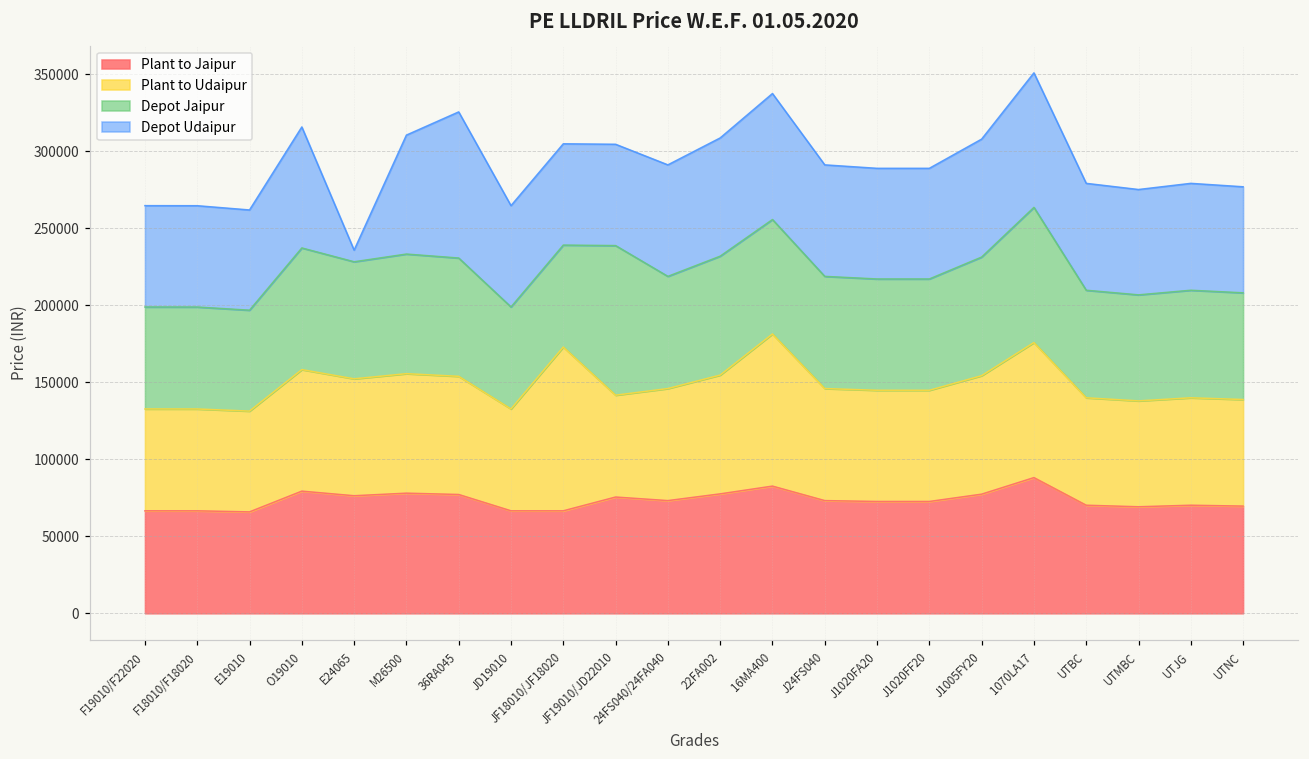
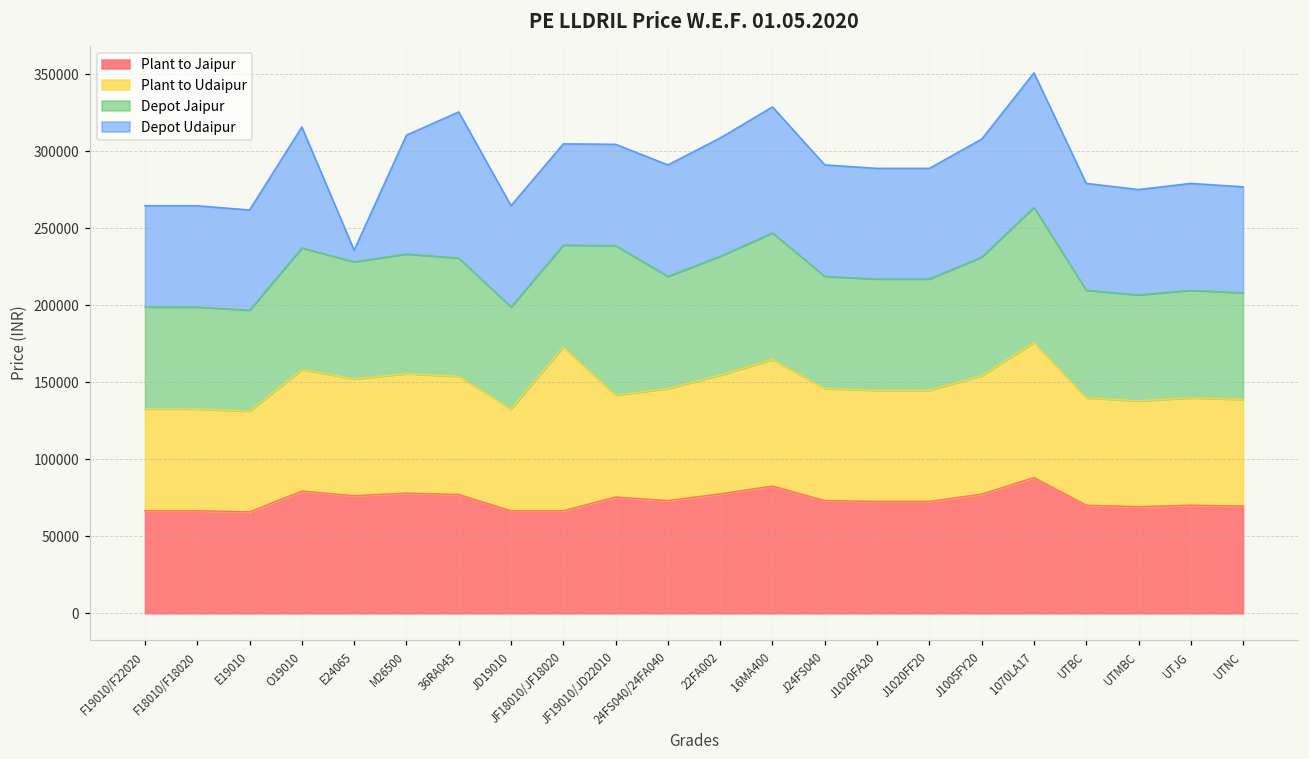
  {
    "Plant to Jaipur": {
      "F19010/F22020": 67000,
      "F18010/F18020": 67000,
      "E19010": 66000,
      "O19010": 79000,
      "E24065": 76000,
      "M26500": 78000,
      "36RA045": 77000,
      "JD19010": 67000,
      "JF18010/JF18020": 67000,
      "JF19010/JD22010": 75000,
      "24FS040/24FA040": 73000,
      "22FA002": 78000,
      "16MA400": 83000,
      "J24FS040": 73000,
      "J1020FA20": 73000,
      "J1020FF20": 73000,
      "J1005FY20": 77000,
      "1070LA17": 88000,
      "UTBC": 70000,
      "UTMBC": 69000,
      "UTJG": 70000,
      "UTNC": 70000
    },
    "Plant to Udaipur": {
      "F19010/F22020": 66000,
      "F18010/F18020": 66000,
      "E19010": 65000,
      "O19010": 79000,
      "E24065": 76000,
      "M26500": 78000,
      "36RA045": 77000,
      "JD19010": 66000,
      "JF18010/JF18020": 106000,
      "JF19010/JD22010": 66000,
      "24FS040/24FA040": 73000,
      "22FA002": 77000,
-     "16MA400": 99000,
+     "16MA400": 82000,
      "J24FS040": 73000,
      "J1020FA20": 72000,
      "J1020FF20": 72000,
      "J1005FY20": 77000,
      "1070LA17": 88000,
      "UTBC": 70000,
      "UTMBC": 69000,
      "UTJG": 70000,
      "UTNC": 69000
    },
    "Depot Jaipur": {
      "F19010/F22020": 66000,
      "F18010/F18020": 66000,
      "E19010": 66000,
      "O19010": 79000,
      "E24065": 76000,
      "M26500": 78000,
      "36RA045": 77000,
      "JD19010": 66000,
      "JF18010/JF18020": 66000,
      "JF19010/JD22010": 97000,
      "24FS040/24FA040": 73000,
      "22FA002": 77000,
-     "16MA400": 74000,
+     "16MA400": 82000,
      "J24FS040": 73000,
      "J1020FA20": 72000,
      "J1020FF20": 72000,
      "J1005FY20": 77000,
      "1070LA17": 88000,
      "UTBC": 70000,
      "UTMBC": 69000,
      "UTJG": 70000,
      "UTNC": 69000
    },
    "Depot Udaipur": {
      "F19010/F22020": 66000,
      "F18010/F18020": 66000,
      "E19010": 65000,
      "O19010": 79000,
      "E24065": 8000,
      "M26500": 77000,
      "36RA045": 95000,
      "JD19010": 66000,
      "JF18010/JF18020": 66000,
      "JF19010/JD22010": 66000,
      "24FS040/24FA040": 72000,
      "22FA002": 77000,
      "16MA400": 82000,
      "J24FS040": 72000,
      "J1020FA20": 72000,
      "J1020FF20": 72000,
      "J1005FY20": 77000,
      "1070LA17": 87000,
      "UTBC": 69000,
      "UTMBC": 68000,
      "UTJG": 69000,
      "UTNC": 69000
    }
  }
